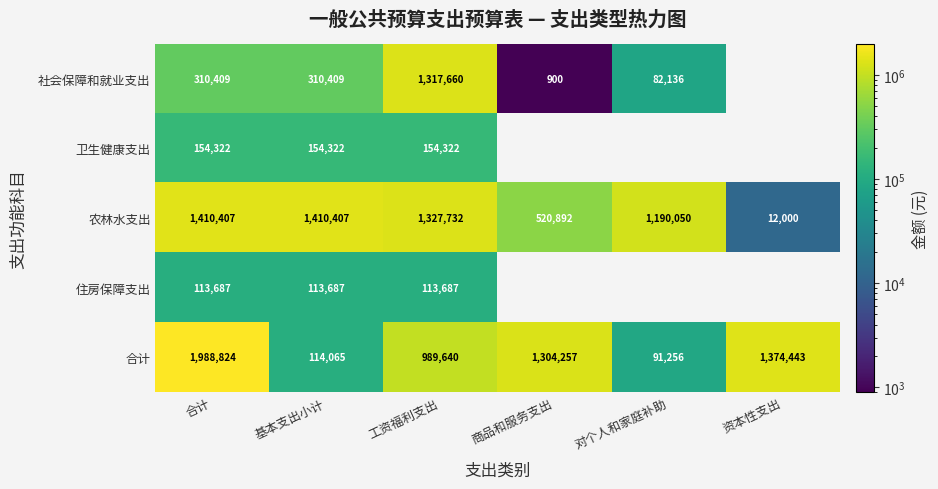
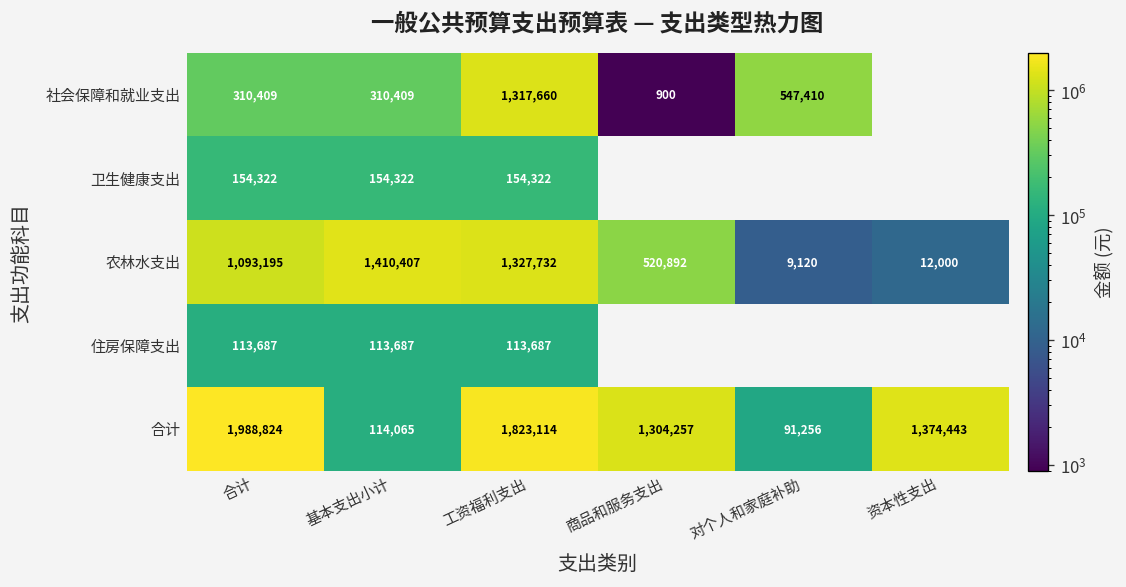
  {
    "社会保障和就业支出": {
      "合计": "310,409",
      "基本支出小计": "310,409",
      "工资福利支出": "1,317,660",
      "商品和服务支出": "900",
-     "对个人和家庭补助": "82,136"
+     "对个人和家庭补助": "547,410"
    },
    "卫生健康支出": {
      "合计": "154,322",
      "基本支出小计": "154,322",
      "工资福利支出": "154,322"
    },
    "农林水支出": {
-     "合计": "1,410,407",
+     "合计": "1,093,195",
      "基本支出小计": "1,410,407",
      "工资福利支出": "1,327,732",
      "商品和服务支出": "520,892",
-     "对个人和家庭补助": "1,190,050",
+     "对个人和家庭补助": "9,120",
      "资本性支出": "12,000"
    },
    "住房保障支出": {
      "合计": "113,687",
      "基本支出小计": "113,687",
      "工资福利支出": "113,687"
    },
    "合计": {
      "合计": "1,988,824",
      "基本支出小计": "114,065",
-     "工资福利支出": "989,640",
+     "工资福利支出": "1,823,114",
      "商品和服务支出": "1,304,257",
      "对个人和家庭补助": "91,256",
      "资本性支出": "1,374,443"
    }
  }
